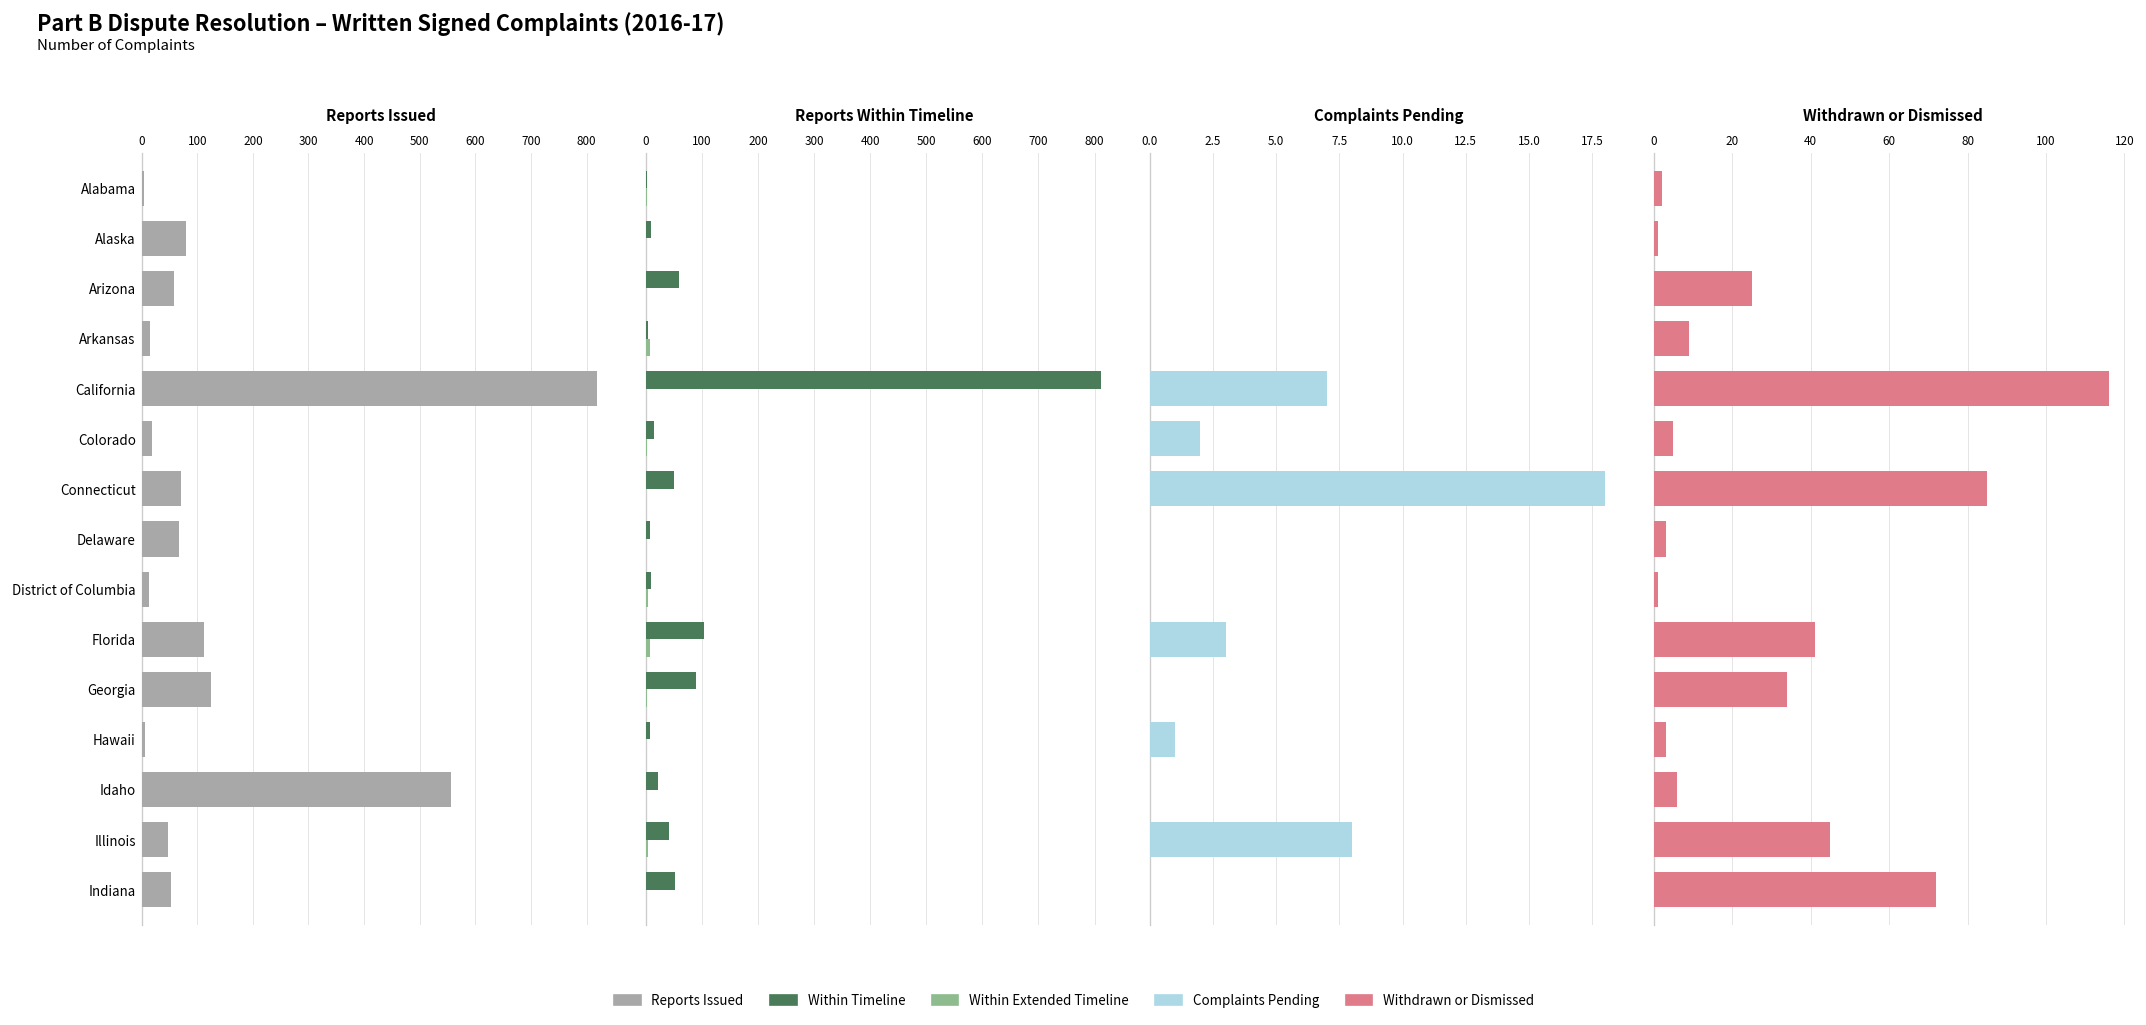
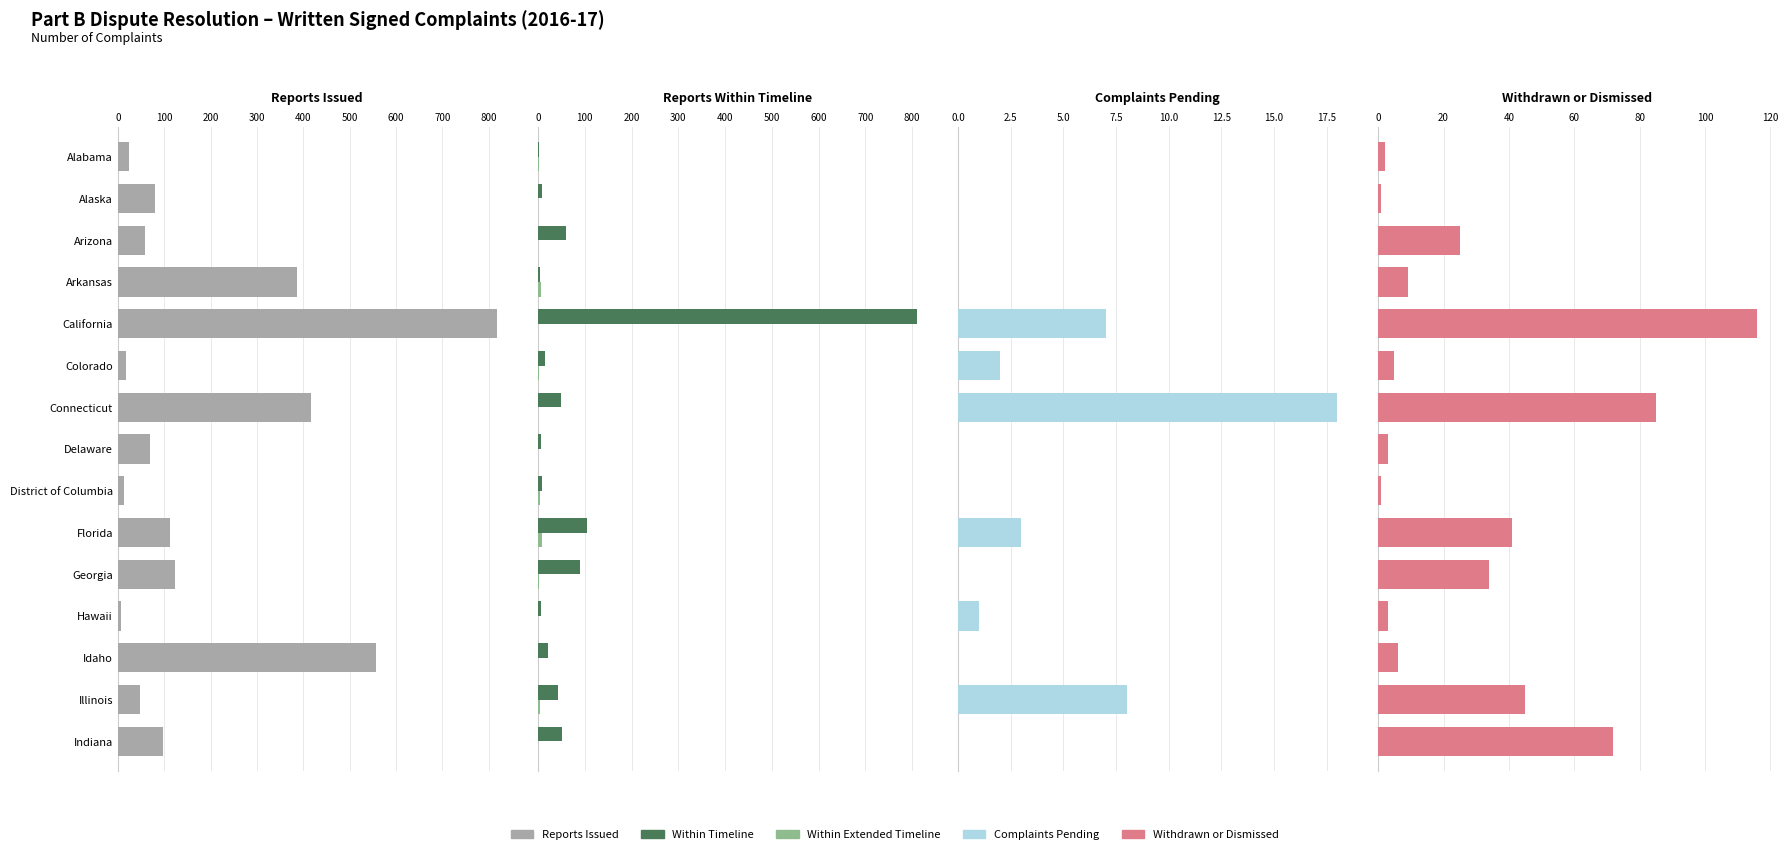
  {
    "Reports Issued": {
-     "Alabama": 10,
+     "Alabama": 20,
      "Alaska": 80,
      "Arizona": 60,
-     "Arkansas": 20,
+     "Arkansas": 390,
      "California": 820,
      "Colorado": 20,
-     "Connecticut": 70,
+     "Connecticut": 420,
      "Delaware": 70,
      "District of Columbia": 10,
      "Florida": 110,
      "Georgia": 120,
      "Hawaii": 10,
      "Idaho": 560,
      "Illinois": 50,
-     "Indiana": 50
+     "Indiana": 100
    }
  }
